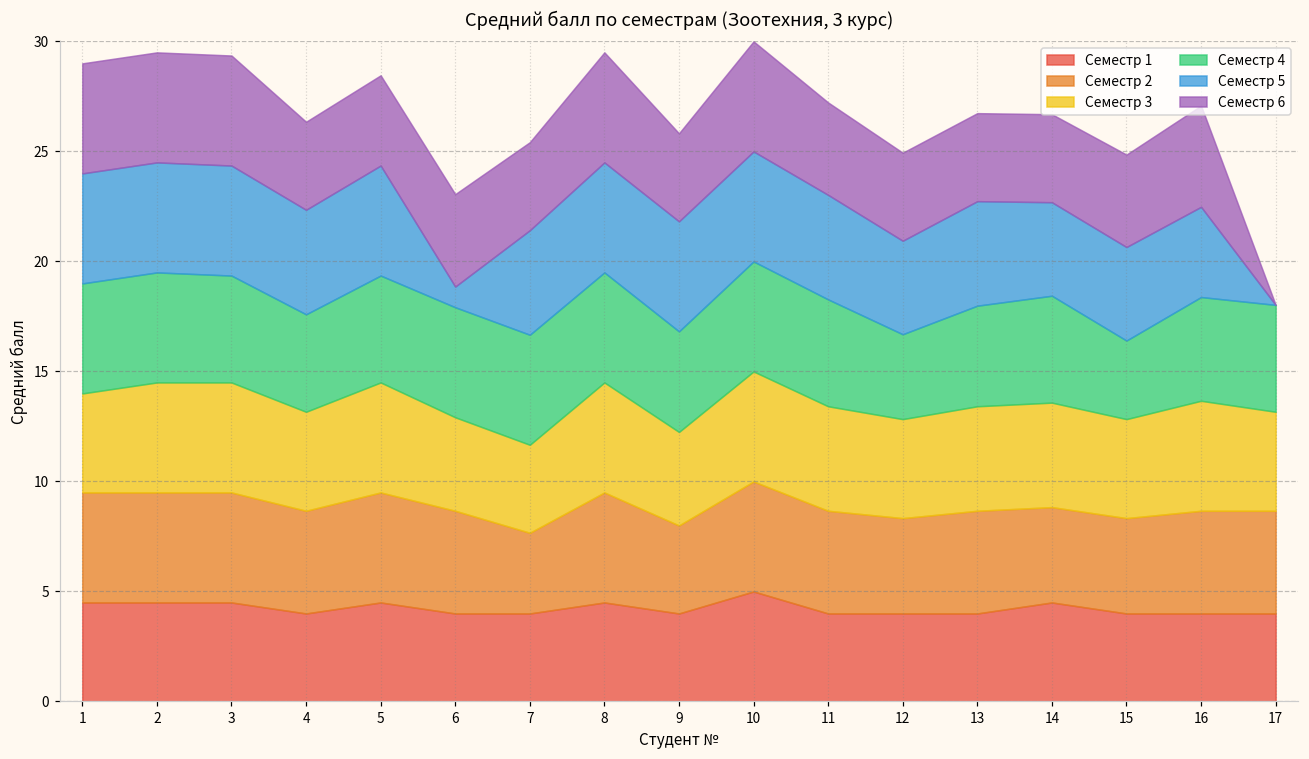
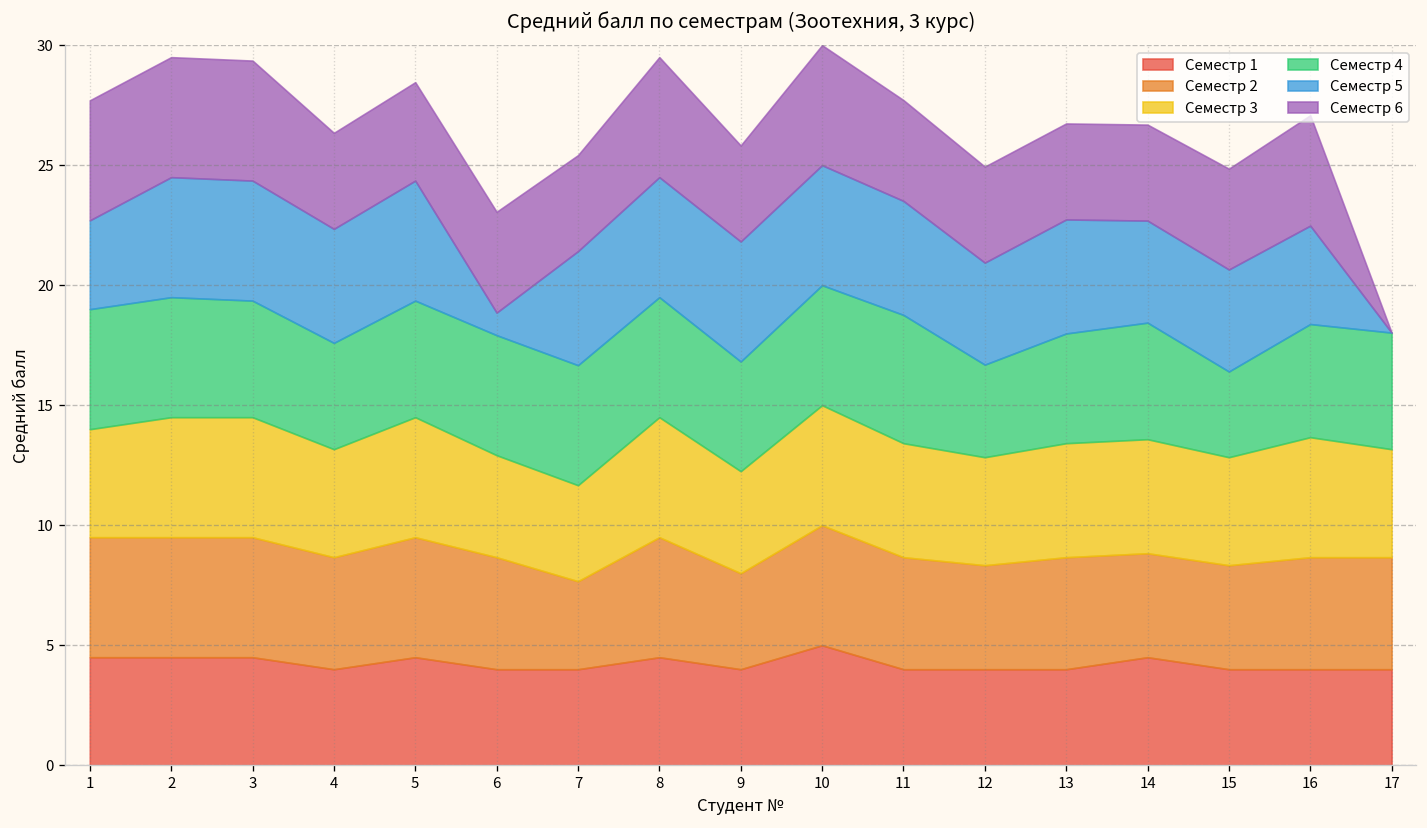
  {
    "Семестр 3": {
      "1": 4.5,
      "2": 5.0,
      "3": 5.0,
      "4": 4.5,
      "5": 5.0,
      "6": 4.3,
      "7": 4.0,
      "8": 5.0,
      "9": 4.3,
      "10": 5.0,
      "11": 4.8,
      "12": 4.5,
      "13": 4.8,
      "14": 4.8,
      "15": 4.5,
      "16": 5.0,
      "17": 4.5
    },
    "Семестр 4": {
      "1": 5.0,
      "2": 5.0,
      "3": 4.9,
      "4": 4.4,
      "5": 4.9,
      "6": 5.0,
      "7": 5.0,
      "8": 5.0,
      "9": 4.6,
      "10": 5.0,
-     "11": 4.9,
+     "11": 5.3,
      "12": 3.9,
      "13": 4.6,
      "14": 4.9,
      "15": 3.6,
      "16": 4.7
    },
    "Семестр 5": {
-     "1": 5.0,
+     "1": 3.7,
      "2": 5.0,
      "3": 5.0,
      "4": 4.8,
      "5": 5.0,
      "6": 0.9,
      "7": 4.8,
      "8": 5.0,
      "9": 5.0,
      "10": 5.0,
      "11": 4.8,
      "12": 4.3,
      "13": 4.8,
      "14": 4.3,
      "15": 4.3,
      "16": 4.1
    },
    "Семестр 6": {
      "1": 5.0,
      "2": 5.0,
      "3": 5.0,
      "4": 4.0,
      "5": 4.1,
      "6": 4.2,
      "7": 4.0,
      "8": 5.0,
      "9": 4.0,
      "10": 5.0,
      "11": 4.2,
      "12": 4.0,
      "13": 4.0,
      "15": 4.2
    }
  }
